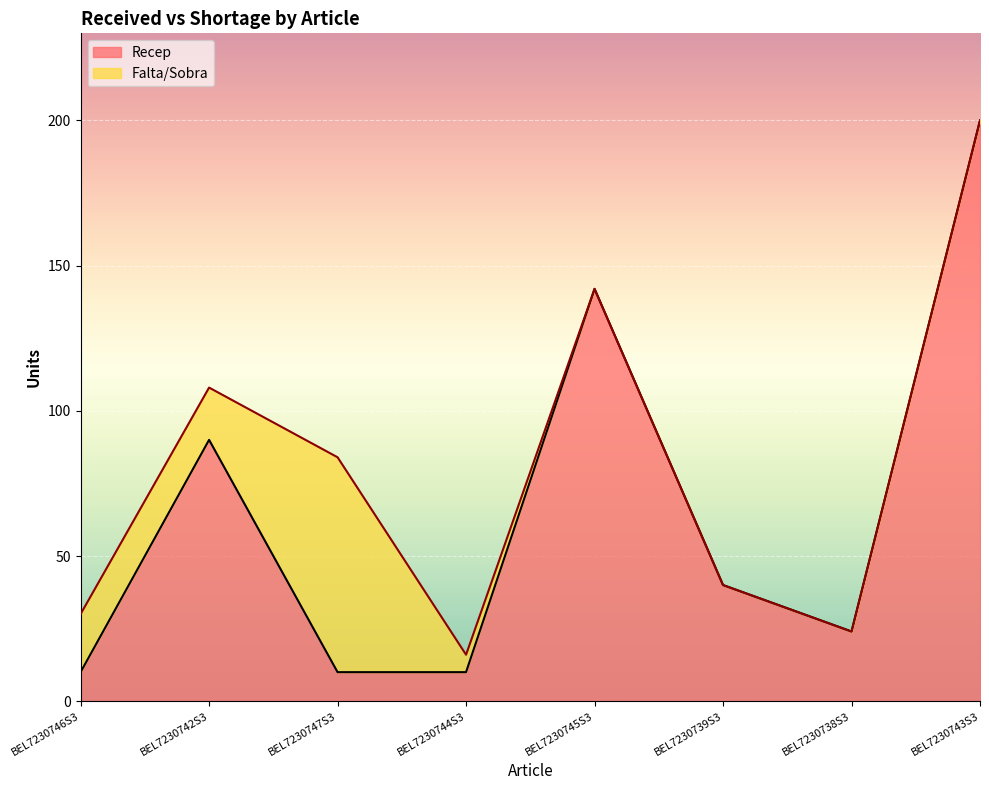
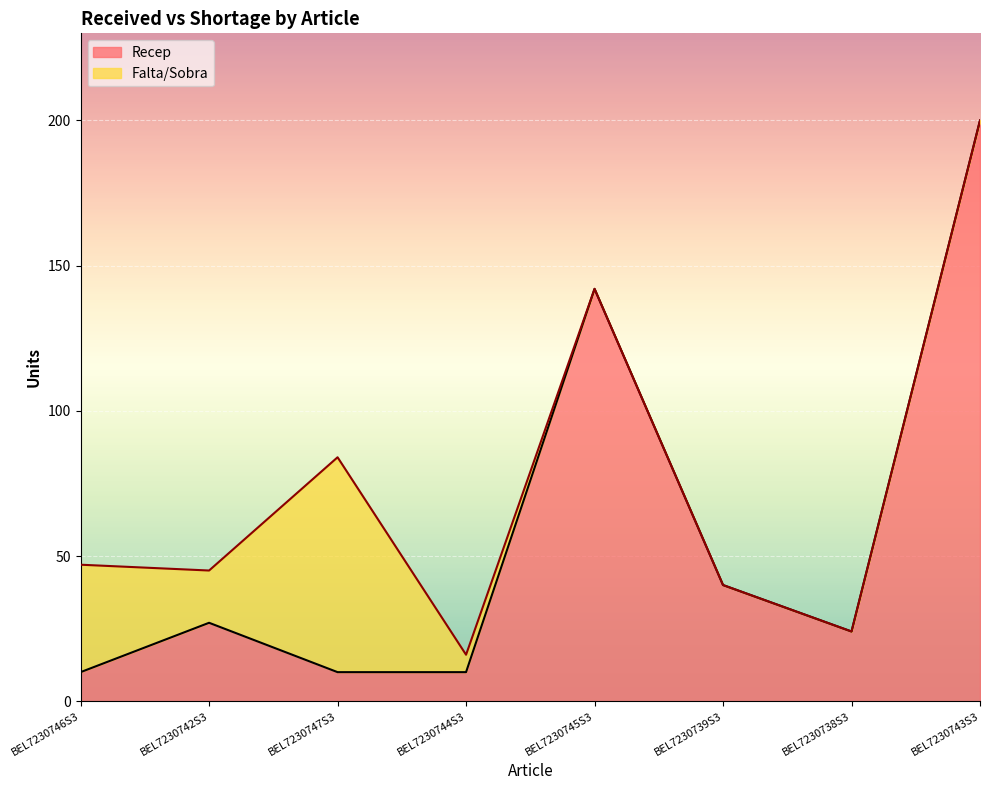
  {
    "Recep": {
      "BEL7230746S3": 10,
-     "BEL7230742S3": 90,
+     "BEL7230742S3": 27,
      "BEL7230747S3": 10,
      "BEL7230744S3": 10
    },
    "Falta/Sobra": {
-     "BEL7230746S3": 20,
+     "BEL7230746S3": 37,
      "BEL7230742S3": 18,
      "BEL7230747S3": 74,
      "BEL7230744S3": 6
    }
  }
